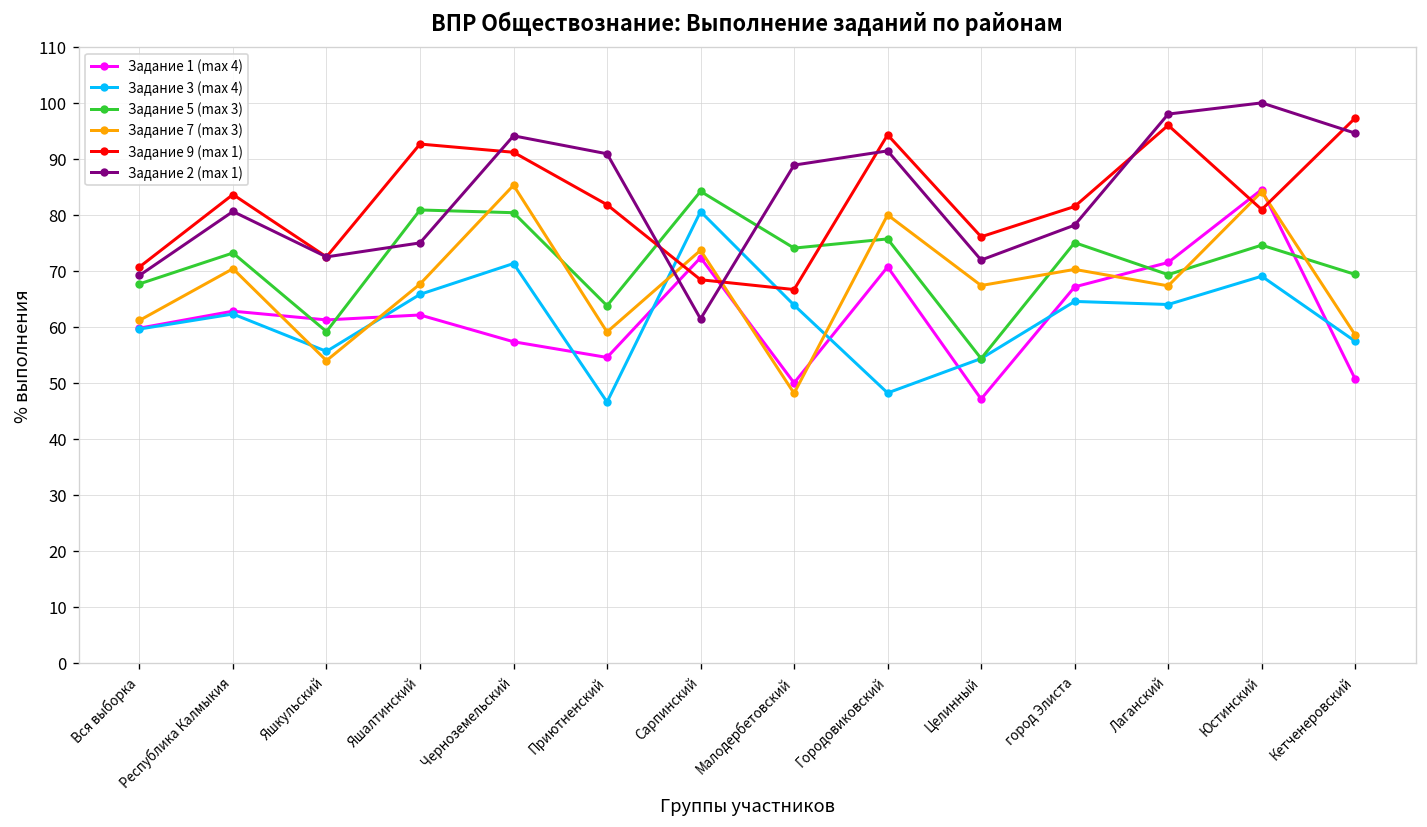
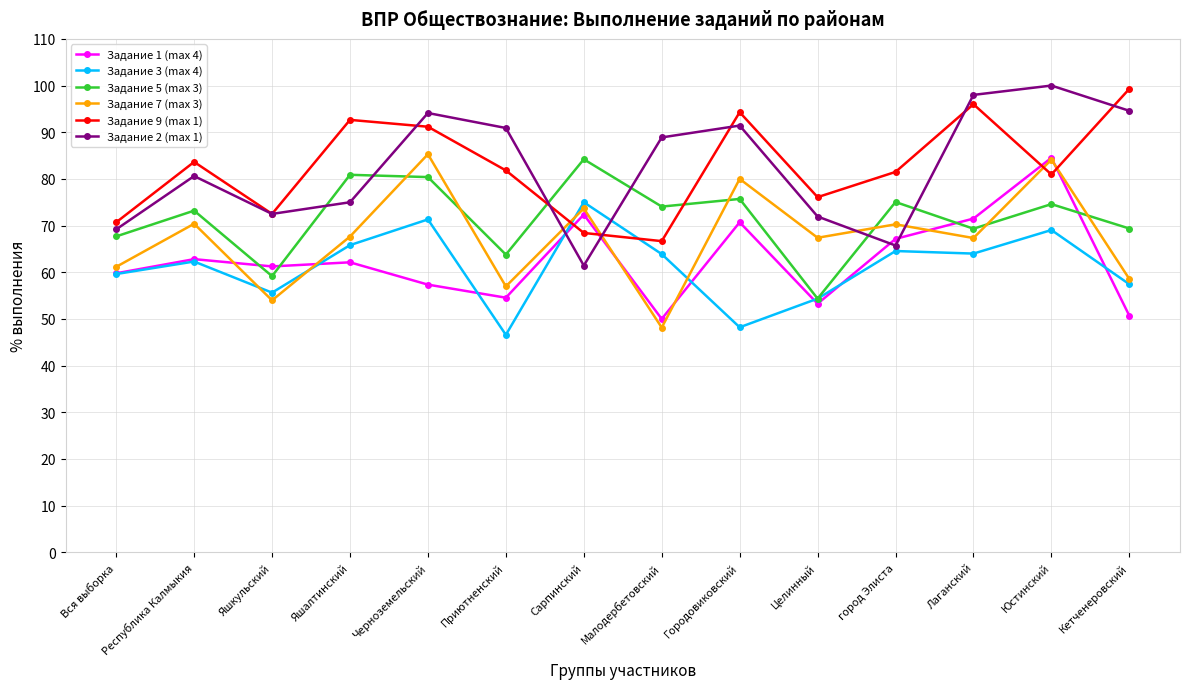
  {
    "Задание 1 (max 4)": {
      "Яшкульский": 61,
      "Яшалтинский": 62,
      "Черноземельский": 57,
      "Приютненский": 55,
      "Сарпинский": 72,
      "Малодербетовский": 50,
      "Городовиковский": 71,
-     "Целинный": 47,
+     "Целинный": 53,
      "город Элиста": 67,
      "Лаганский": 72,
      "Кетченеровский": 51
    },
    "Задание 3 (max 4)": {
      "Яшкульский": 56,
      "Яшалтинский": 66,
      "Черноземельский": 71,
      "Приютненский": 47,
-     "Сарпинский": 81,
+     "Сарпинский": 75,
      "Малодербетовский": 64,
      "Городовиковский": 48,
      "город Элиста": 65,
      "Лаганский": 64,
      "Юстинский": 69,
      "Кетченеровский": 57
    },
    "Задание 5 (max 3)": {
      "Вся выборка": 68,
      "Республика Калмыкия": 73,
      "Яшкульский": 59,
      "Яшалтинский": 81,
      "Черноземельский": 80,
      "Приютненский": 64,
      "Сарпинский": 84,
      "Малодербетовский": 74,
      "Городовиковский": 76,
      "город Элиста": 75,
      "Лаганский": 69,
      "Юстинский": 75,
      "Кетченеровский": 69
    },
    "Задание 7 (max 3)": {
      "Вся выборка": 61,
      "Республика Калмыкия": 70,
      "Яшкульский": 54,
      "Яшалтинский": 68,
      "Черноземельский": 85,
-     "Приютненский": 59,
+     "Приютненский": 57,
      "Сарпинский": 74,
      "Малодербетовский": 48,
      "Городовиковский": 80,
      "Целинный": 67,
      "город Элиста": 70,
      "Лаганский": 67,
      "Кетченеровский": 59
    },
    "Задание 9 (max 1)": {
      "Вся выборка": 71,
      "Республика Калмыкия": 84,
      "Яшалтинский": 93,
      "Черноземельский": 91,
      "Приютненский": 82,
      "Сарпинский": 68,
      "Малодербетовский": 67,
      "Городовиковский": 94,
      "Целинный": 76,
      "город Элиста": 82,
      "Лаганский": 96,
      "Юстинский": 81,
-     "Кетченеровский": 97
+     "Кетченеровский": 99
    },
    "Задание 2 (max 1)": {
      "Вся выборка": 69,
      "Республика Калмыкия": 81,
      "Яшалтинский": 75,
      "Черноземельский": 94,
      "Приютненский": 91,
      "Сарпинский": 61,
      "Малодербетовский": 89,
      "Городовиковский": 91,
      "Целинный": 72,
-     "город Элиста": 78,
+     "город Элиста": 66,
      "Лаганский": 98,
      "Юстинский": 100,
      "Кетченеровский": 95
    }
  }
